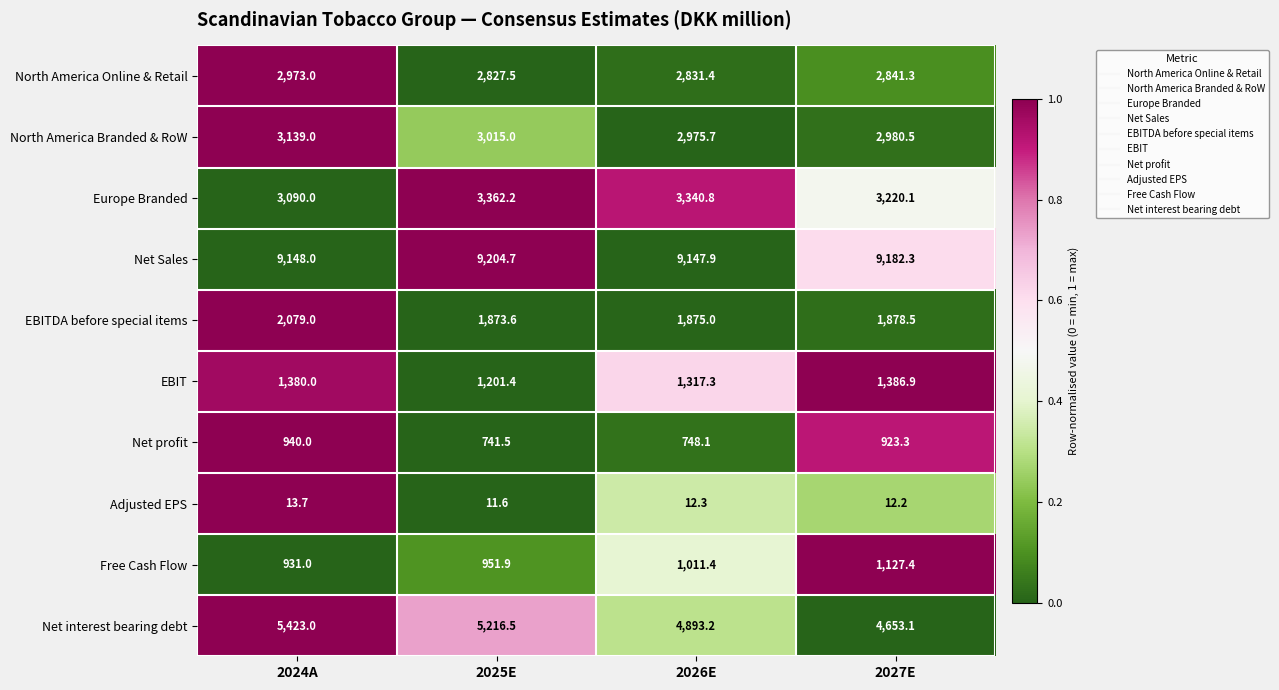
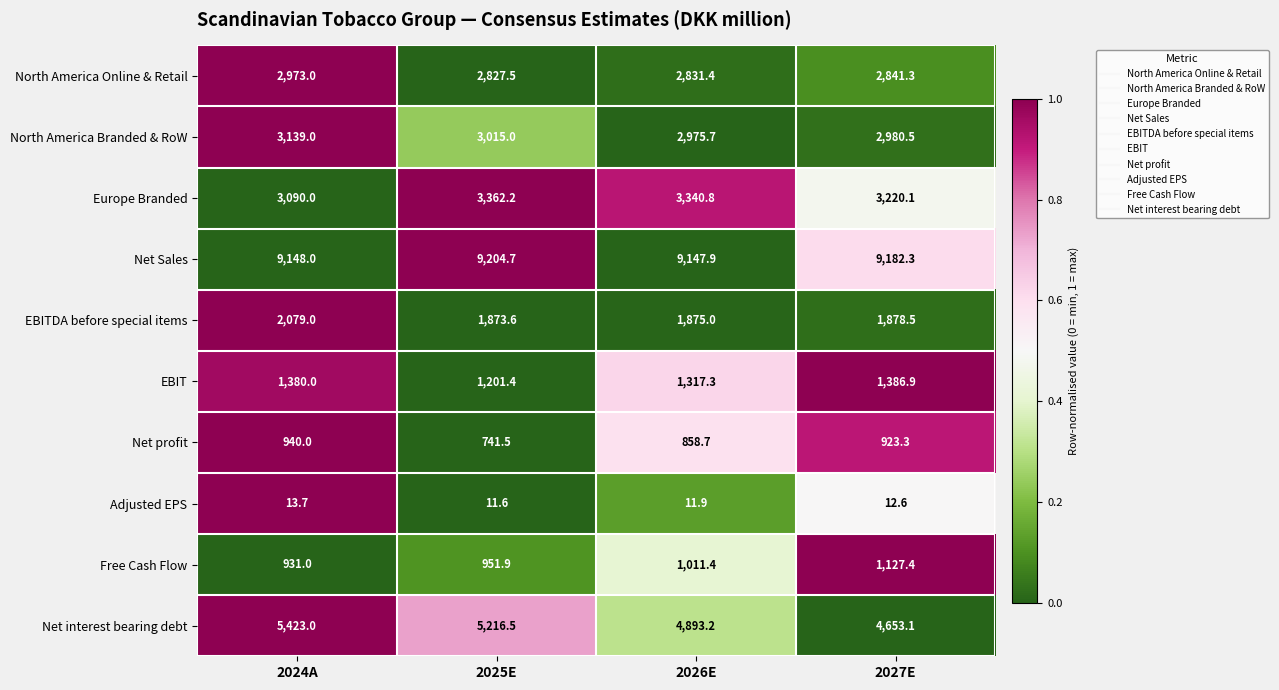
  {
    "North America Online & Retail": {
      "2024A": "2,973.0",
      "2025E": "2,827.5",
      "2026E": "2,831.4",
      "2027E": "2,841.3"
    },
    "North America Branded & RoW": {
      "2024A": "3,139.0",
      "2025E": "3,015.0",
      "2026E": "2,975.7",
      "2027E": "2,980.5"
    },
    "Europe Branded": {
      "2024A": "3,090.0",
      "2025E": "3,362.2",
      "2026E": "3,340.8",
      "2027E": "3,220.1"
    },
    "Net Sales": {
      "2024A": "9,148.0",
      "2025E": "9,204.7",
      "2026E": "9,147.9",
      "2027E": "9,182.3"
    },
    "EBITDA before special items": {
      "2024A": "2,079.0",
      "2025E": "1,873.6",
      "2026E": "1,875.0",
      "2027E": "1,878.5"
    },
    "EBIT": {
      "2024A": "1,380.0",
      "2025E": "1,201.4",
      "2026E": "1,317.3",
      "2027E": "1,386.9"
    },
    "Net profit": {
      "2024A": "940.0",
      "2025E": "741.5",
-     "2026E": "748.1",
+     "2026E": "858.7",
      "2027E": "923.3"
    },
    "Adjusted EPS": {
      "2024A": "13.7",
      "2025E": "11.6",
-     "2026E": "12.3",
-     "2027E": "12.2"
+     "2026E": "11.9",
+     "2027E": "12.6"
    },
    "Free Cash Flow": {
      "2024A": "931.0",
      "2025E": "951.9",
      "2026E": "1,011.4",
      "2027E": "1,127.4"
    },
    "Net interest bearing debt": {
      "2024A": "5,423.0",
      "2025E": "5,216.5",
      "2026E": "4,893.2",
      "2027E": "4,653.1"
    }
  }
